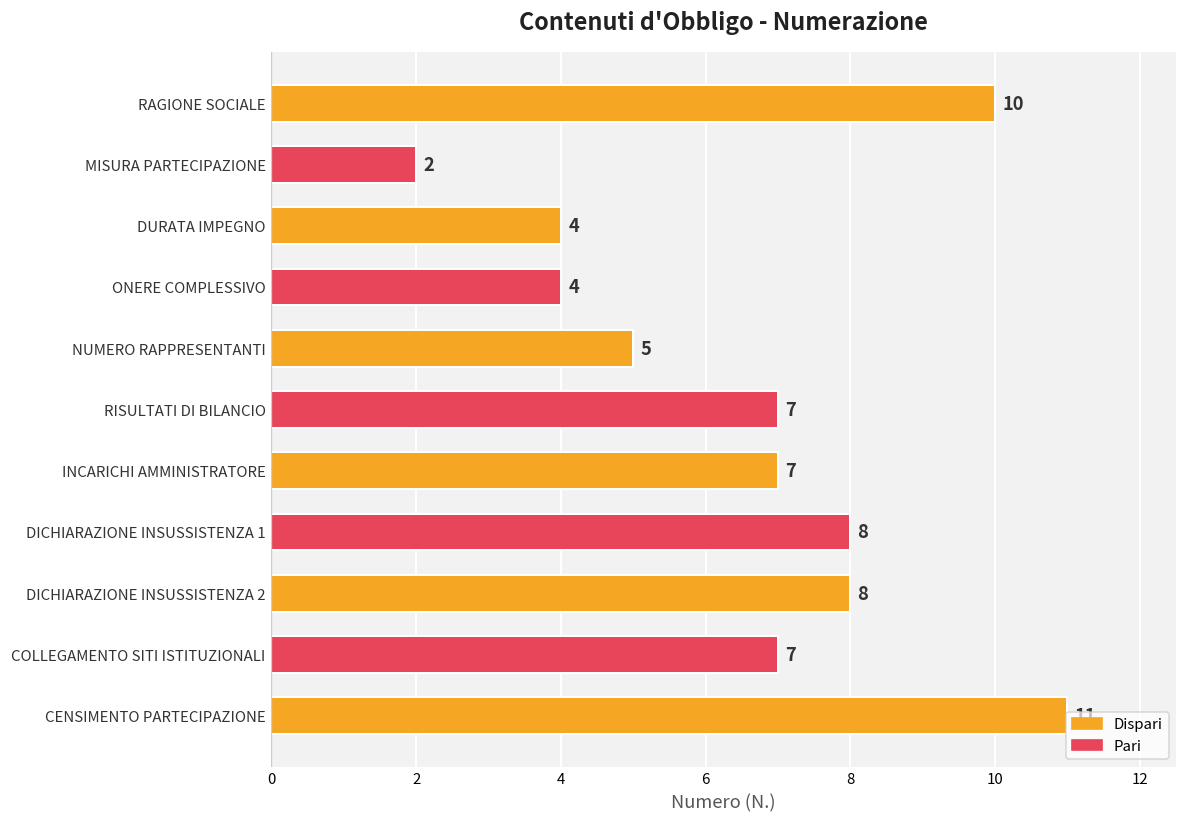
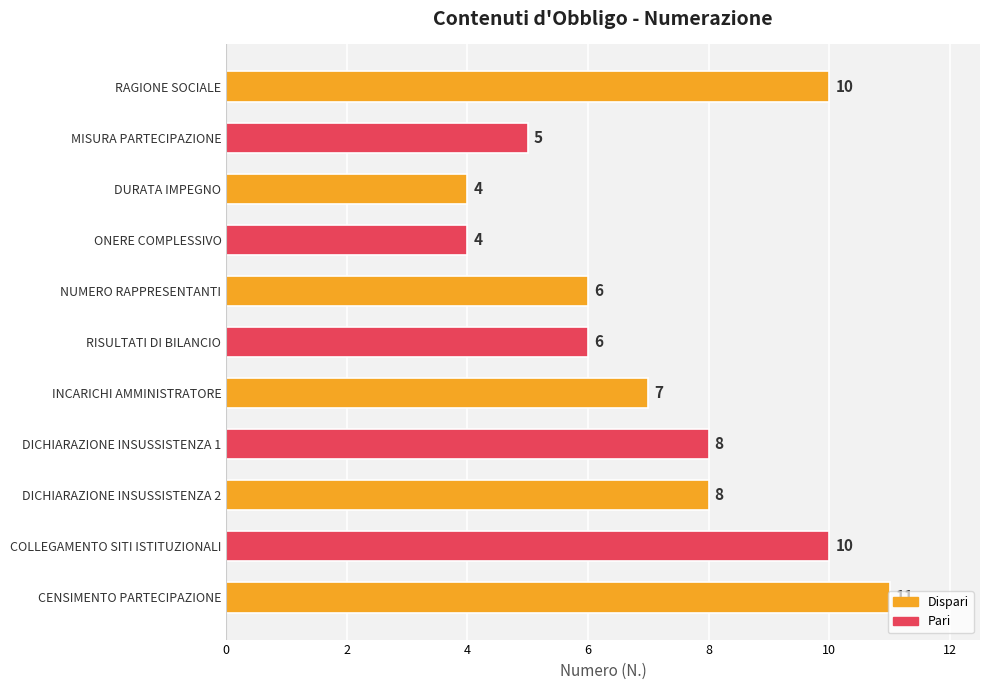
  {
    "RAGIONE SOCIALE": 10,
-   "MISURA PARTECIPAZIONE": 2,
+   "MISURA PARTECIPAZIONE": 5,
    "DURATA IMPEGNO": 4,
    "ONERE COMPLESSIVO": 4,
-   "NUMERO RAPPRESENTANTI": 5,
-   "RISULTATI DI BILANCIO": 7,
+   "NUMERO RAPPRESENTANTI": 6,
+   "RISULTATI DI BILANCIO": 6,
    "INCARICHI AMMINISTRATORE": 7,
    "DICHIARAZIONE INSUSSISTENZA 1": 8,
    "DICHIARAZIONE INSUSSISTENZA 2": 8,
-   "COLLEGAMENTO SITI ISTITUZIONALI": 7
+   "COLLEGAMENTO SITI ISTITUZIONALI": 10
  }
